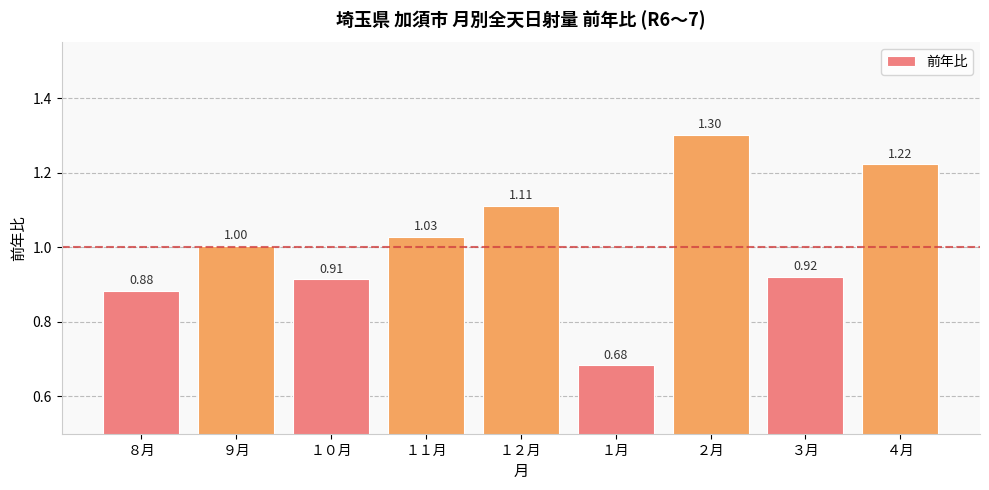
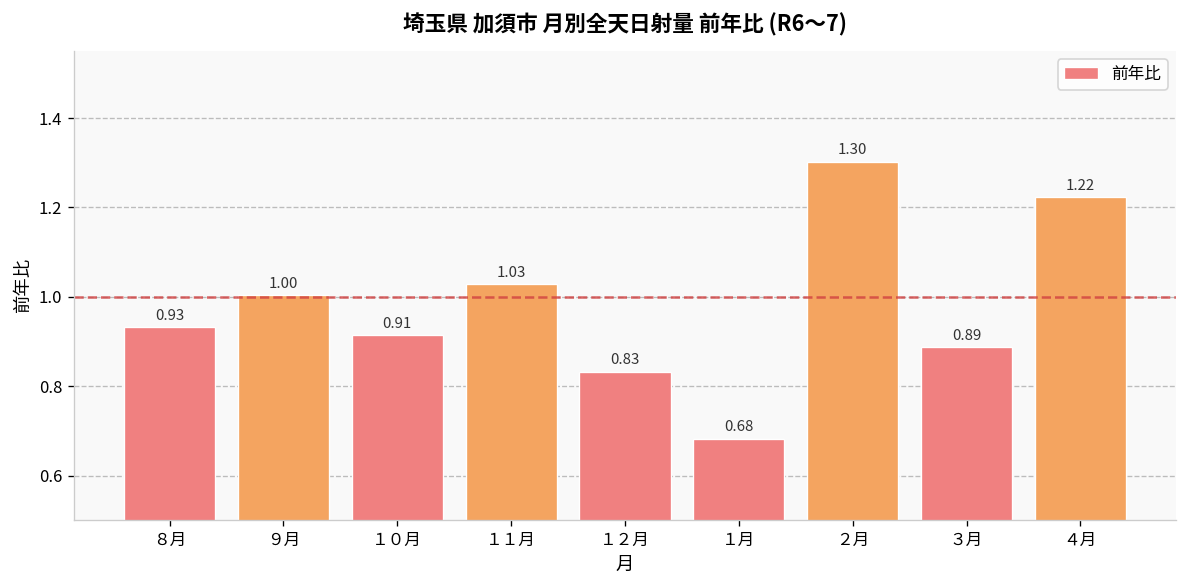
  {
-   "８月": 0.88,
+   "８月": 0.93,
    "９月": 1.00,
    "１０月": 0.91,
    "１１月": 1.03,
-   "１２月": 1.11,
+   "１２月": 0.83,
    "１月": 0.68,
    "２月": 1.30,
-   "３月": 0.92,
+   "３月": 0.89,
    "４月": 1.22
  }
